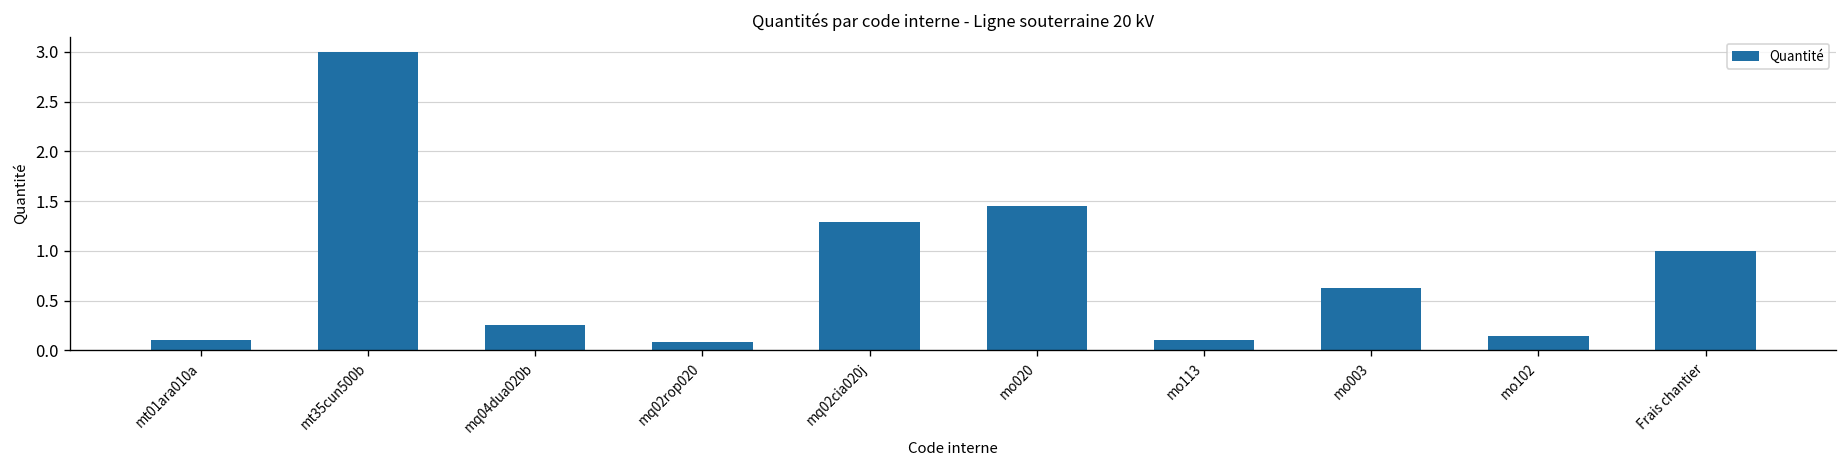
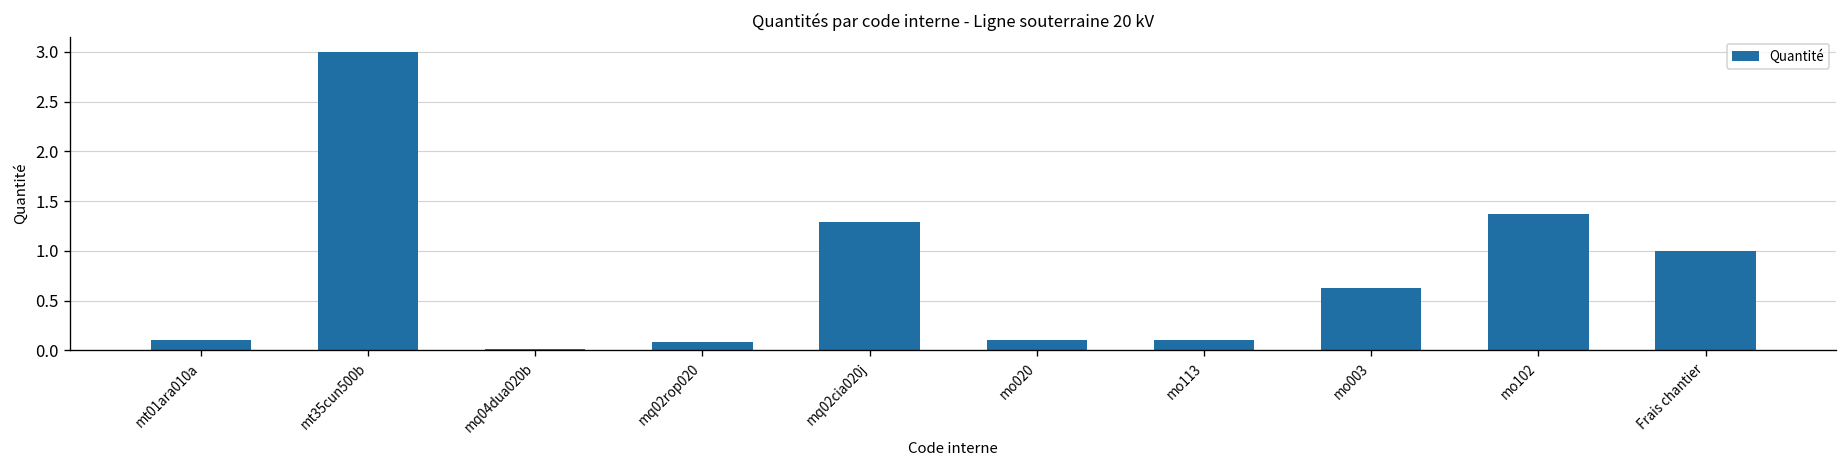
  {
    "mt01ara010a": 0.1,
    "mt35cun500b": 3.0,
-   "mq04dua020b": 0.3,
+   "mq04dua020b": 0.0,
    "mq02rop020": 0.1,
    "mq02cia020j": 1.3,
-   "mo020": 1.5,
+   "mo020": 0.1,
    "mo113": 0.1,
    "mo003": 0.6,
-   "mo102": 0.1,
+   "mo102": 1.4,
    "Frais chantier": 1.0
  }
